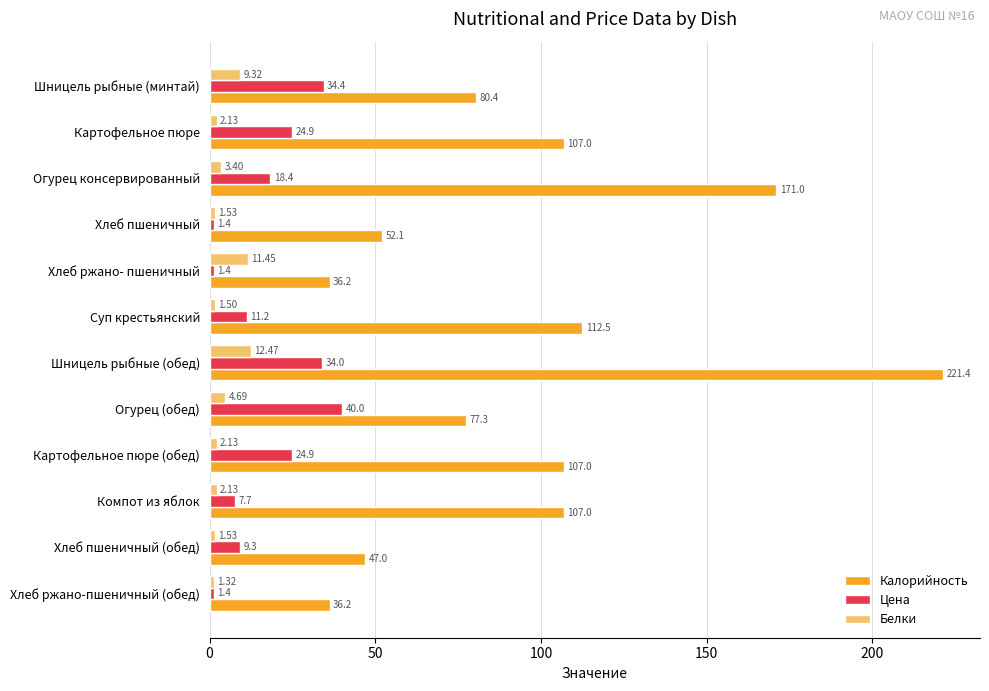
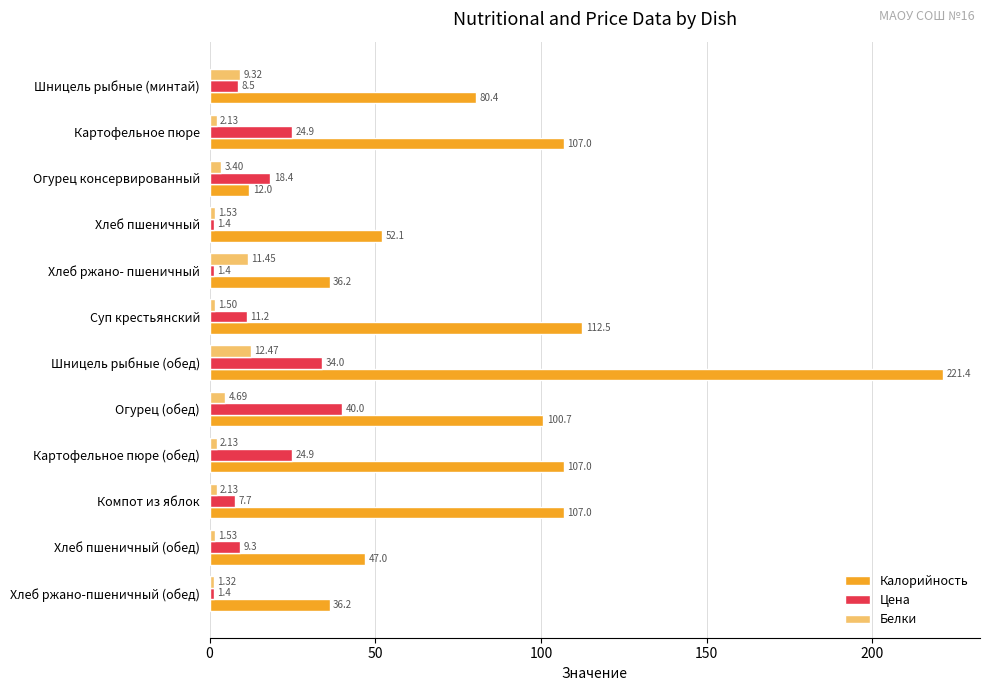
  {
    "Калорийность": {
      "Шницель рыбные (минтай)": 80.4,
      "Картофельное пюре": 107.0,
-     "Огурец консервированный": 171.0,
+     "Огурец консервированный": 12.0,
      "Хлеб пшеничный": 52.1,
      "Хлеб ржано- пшеничный": 36.2,
      "Суп крестьянский": 112.5,
      "Шницель рыбные (обед)": 221.4,
-     "Огурец (обед)": 77.3,
+     "Огурец (обед)": 100.7,
      "Картофельное пюре (обед)": 107.0,
      "Компот из яблок": 107.0,
      "Хлеб пшеничный (обед)": 47.0,
      "Хлеб ржано-пшеничный (обед)": 36.2
    },
    "Цена": {
-     "Шницель рыбные (минтай)": 34.4,
+     "Шницель рыбные (минтай)": 8.5,
      "Картофельное пюре": 24.9,
      "Огурец консервированный": 18.4,
      "Хлеб пшеничный": 1.4,
      "Хлеб ржано- пшеничный": 1.4,
      "Суп крестьянский": 11.2,
      "Шницель рыбные (обед)": 34.0,
      "Огурец (обед)": 40.0,
      "Картофельное пюре (обед)": 24.9,
      "Компот из яблок": 7.7,
      "Хлеб пшеничный (обед)": 9.3,
      "Хлеб ржано-пшеничный (обед)": 1.4
    },
    "Белки": {
      "Шницель рыбные (минтай)": 9.32,
      "Картофельное пюре": 2.13,
      "Огурец консервированный": 3.40,
      "Хлеб пшеничный": 1.53,
      "Хлеб ржано- пшеничный": 11.45,
      "Суп крестьянский": 1.50,
      "Шницель рыбные (обед)": 12.47,
      "Огурец (обед)": 4.69,
      "Картофельное пюре (обед)": 2.13,
      "Компот из яблок": 2.13,
      "Хлеб пшеничный (обед)": 1.53,
      "Хлеб ржано-пшеничный (обед)": 1.32
    }
  }
